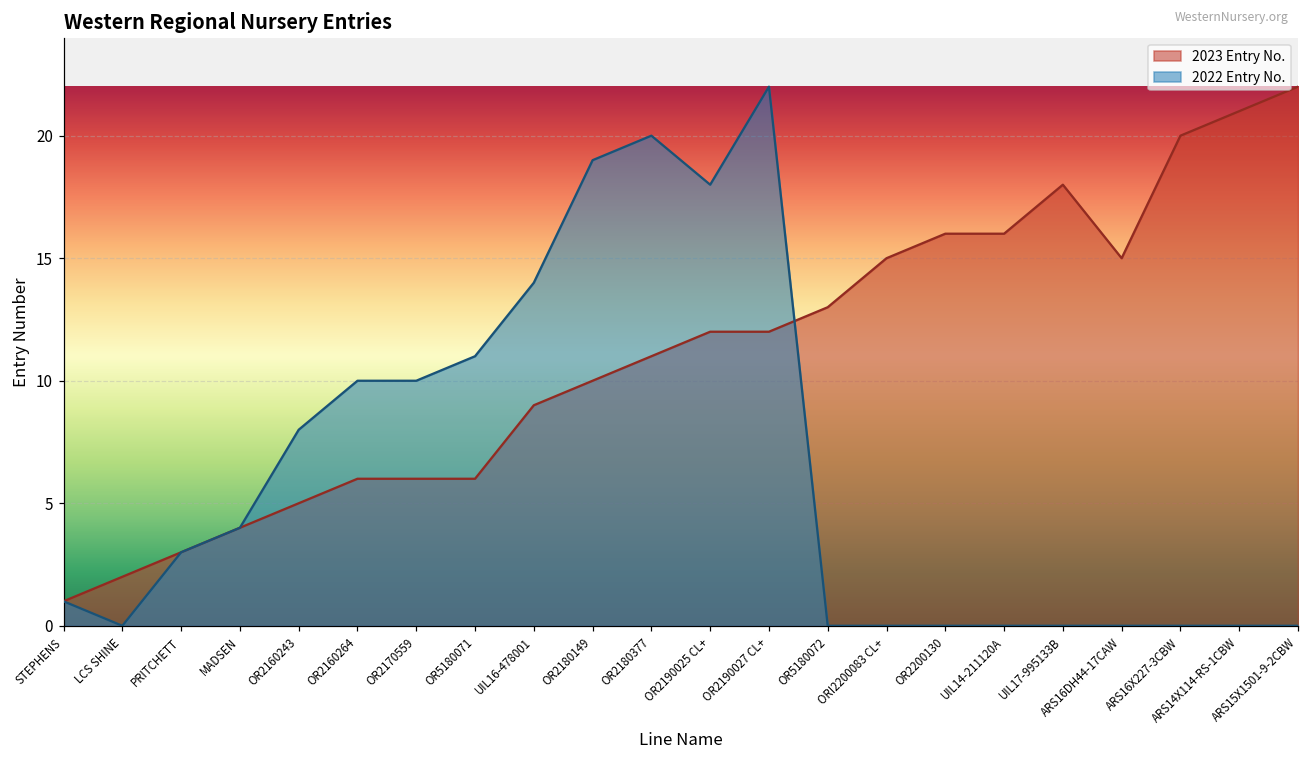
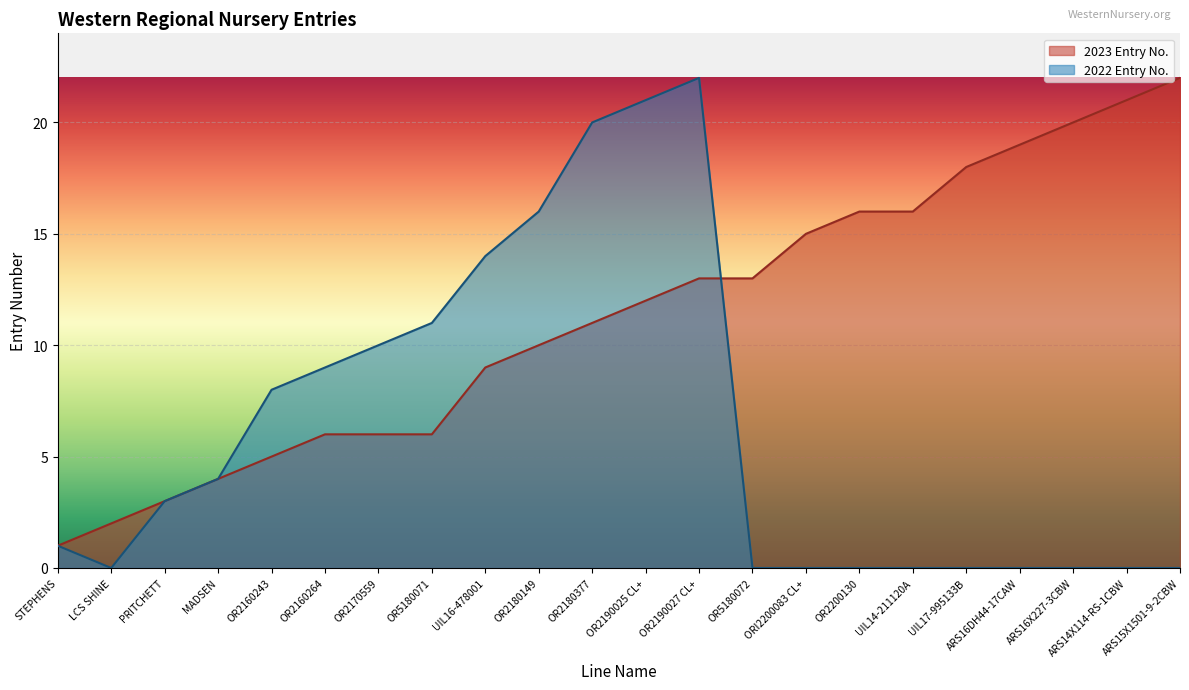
  {
    "2023 Entry No.": {
      "LCS SHINE": 2,
      "OR2160243": 5,
      "OR2160264": 6,
      "OR2170559": 6,
      "OR5180071": 6,
      "UIL16-478001": 9,
      "OR2180149": 10,
      "OR2180377": 11,
      "OR2190025 CL+": 12,
-     "OR2190027 CL+": 12,
+     "OR2190027 CL+": 13,
      "OR5180072": 13,
      "ORI2200083 CL+": 15,
      "OR2200130": 16,
      "UIL14-211120A": 16,
      "UIL17-995133B": 18,
-     "ARS16DH44-17CAW": 15,
+     "ARS16DH44-17CAW": 19,
      "ARS16X227-3CBW": 20,
      "ARS14X114-RS-1CBW": 21,
      "ARS15X1501-9-2CBW": 22
    },
    "2022 Entry No.": {
      "LCS SHINE": 0,
      "OR2160243": 8,
-     "OR2160264": 10,
+     "OR2160264": 9,
      "OR2170559": 10,
      "OR5180071": 11,
      "UIL16-478001": 14,
-     "OR2180149": 19,
+     "OR2180149": 16,
      "OR2180377": 20,
-     "OR2190025 CL+": 18,
+     "OR2190025 CL+": 21,
      "OR2190027 CL+": 22,
      "OR5180072": 0,
      "ORI2200083 CL+": 0,
      "OR2200130": 0,
      "UIL14-211120A": 0,
      "UIL17-995133B": 0,
      "ARS16DH44-17CAW": 0,
      "ARS16X227-3CBW": 0,
      "ARS14X114-RS-1CBW": 0,
      "ARS15X1501-9-2CBW": 0
    }
  }
